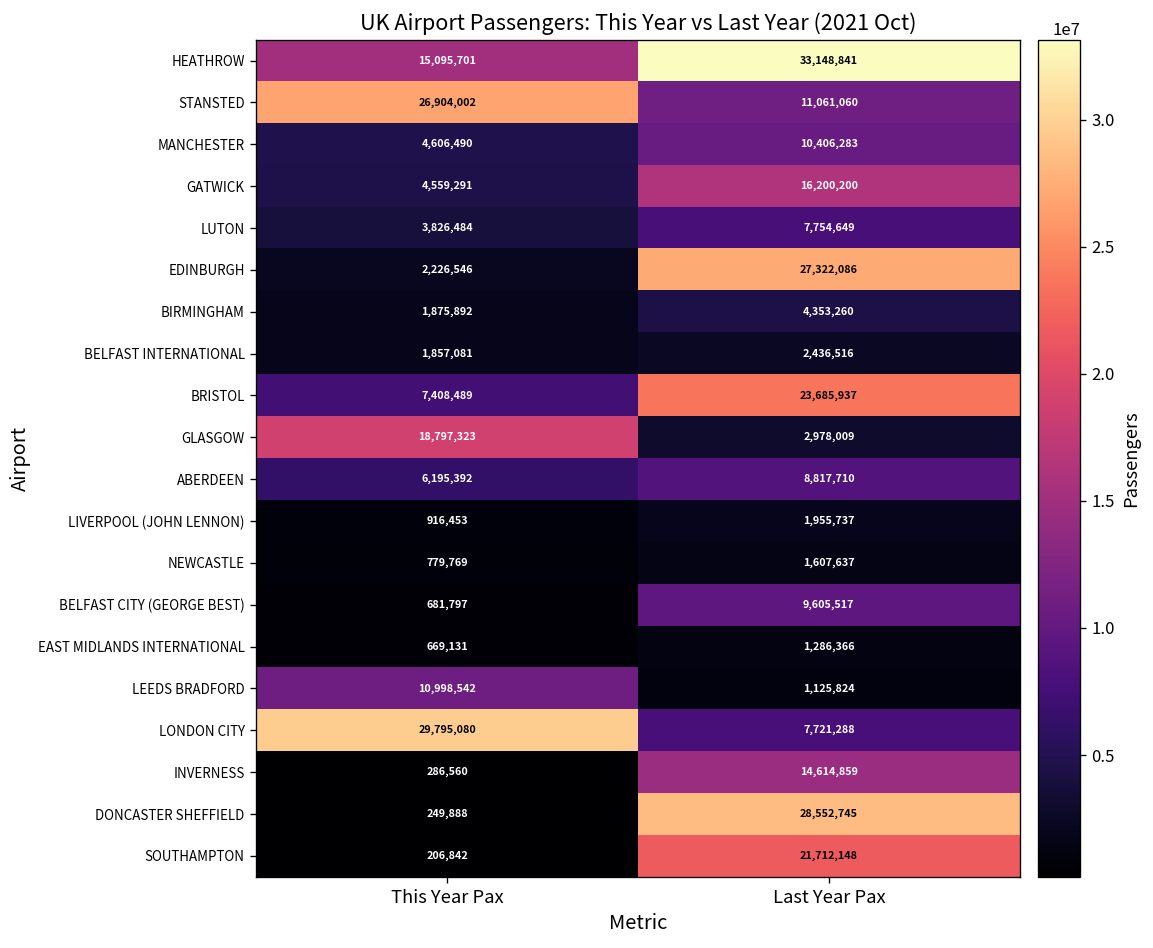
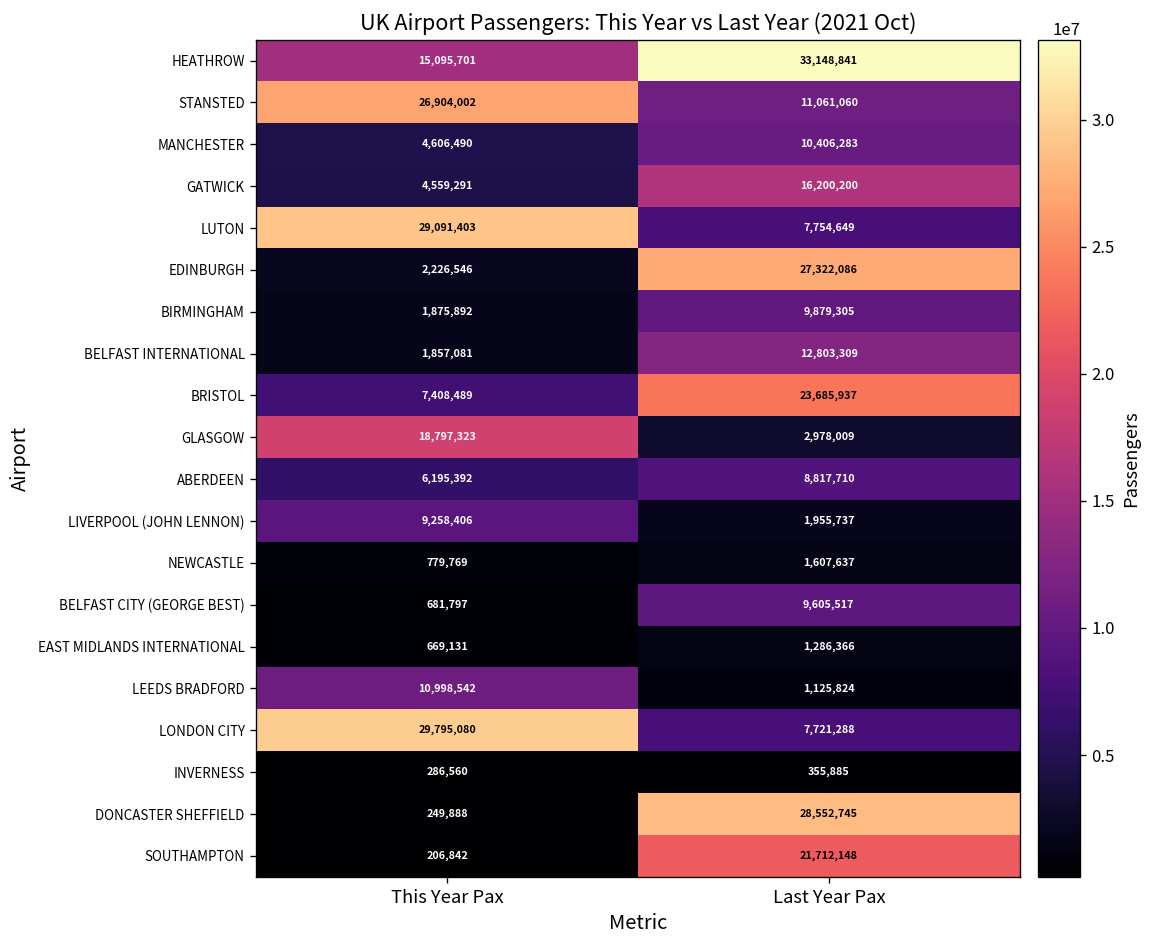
  {
    "HEATHROW": {
      "This Year Pax": "15,095,701",
      "Last Year Pax": "33,148,841"
    },
    "STANSTED": {
      "This Year Pax": "26,904,002",
      "Last Year Pax": "11,061,060"
    },
    "MANCHESTER": {
      "This Year Pax": "4,606,490",
      "Last Year Pax": "10,406,283"
    },
    "GATWICK": {
      "This Year Pax": "4,559,291",
      "Last Year Pax": "16,200,200"
    },
    "LUTON": {
-     "This Year Pax": "3,826,484",
+     "This Year Pax": "29,091,403",
      "Last Year Pax": "7,754,649"
    },
    "EDINBURGH": {
      "This Year Pax": "2,226,546",
      "Last Year Pax": "27,322,086"
    },
    "BIRMINGHAM": {
      "This Year Pax": "1,875,892",
-     "Last Year Pax": "4,353,260"
+     "Last Year Pax": "9,879,305"
    },
    "BELFAST INTERNATIONAL": {
      "This Year Pax": "1,857,081",
-     "Last Year Pax": "2,436,516"
+     "Last Year Pax": "12,803,309"
    },
    "BRISTOL": {
      "This Year Pax": "7,408,489",
      "Last Year Pax": "23,685,937"
    },
    "GLASGOW": {
      "This Year Pax": "18,797,323",
      "Last Year Pax": "2,978,009"
    },
    "ABERDEEN": {
      "This Year Pax": "6,195,392",
      "Last Year Pax": "8,817,710"
    },
    "LIVERPOOL (JOHN LENNON)": {
-     "This Year Pax": "916,453",
+     "This Year Pax": "9,258,406",
      "Last Year Pax": "1,955,737"
    },
    "NEWCASTLE": {
      "This Year Pax": "779,769",
      "Last Year Pax": "1,607,637"
    },
    "BELFAST CITY (GEORGE BEST)": {
      "This Year Pax": "681,797",
      "Last Year Pax": "9,605,517"
    },
    "EAST MIDLANDS INTERNATIONAL": {
      "This Year Pax": "669,131",
      "Last Year Pax": "1,286,366"
    },
    "LEEDS BRADFORD": {
      "This Year Pax": "10,998,542",
      "Last Year Pax": "1,125,824"
    },
    "LONDON CITY": {
      "This Year Pax": "29,795,080",
      "Last Year Pax": "7,721,288"
    },
    "INVERNESS": {
      "This Year Pax": "286,560",
-     "Last Year Pax": "14,614,859"
+     "Last Year Pax": "355,885"
    },
    "DONCASTER SHEFFIELD": {
      "This Year Pax": "249,888",
      "Last Year Pax": "28,552,745"
    },
    "SOUTHAMPTON": {
      "This Year Pax": "206,842",
      "Last Year Pax": "21,712,148"
    }
  }
